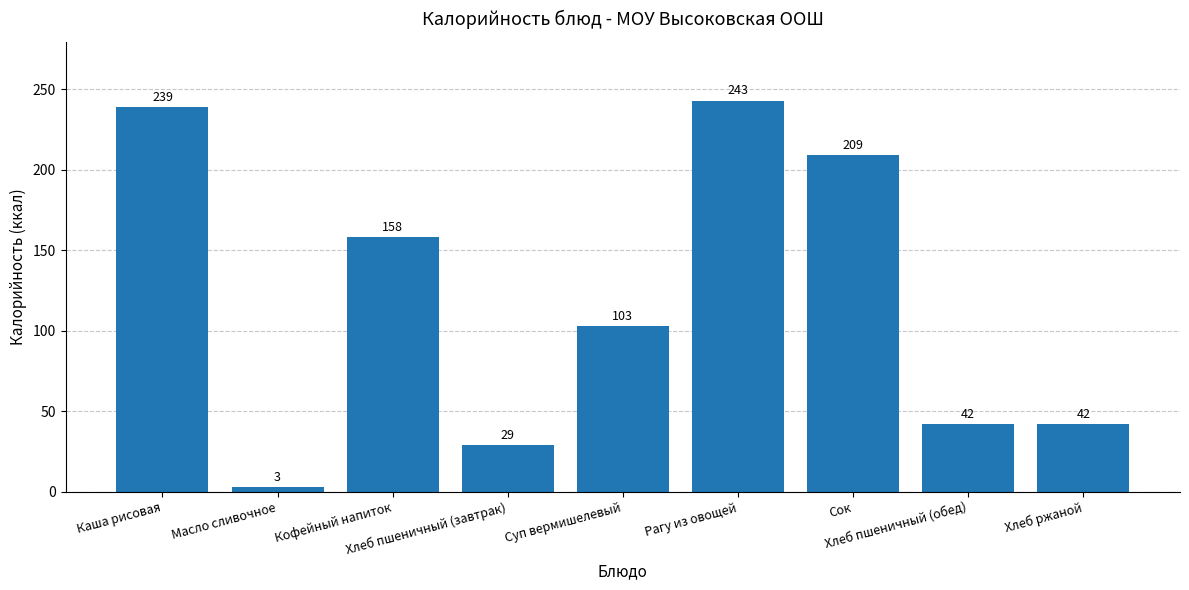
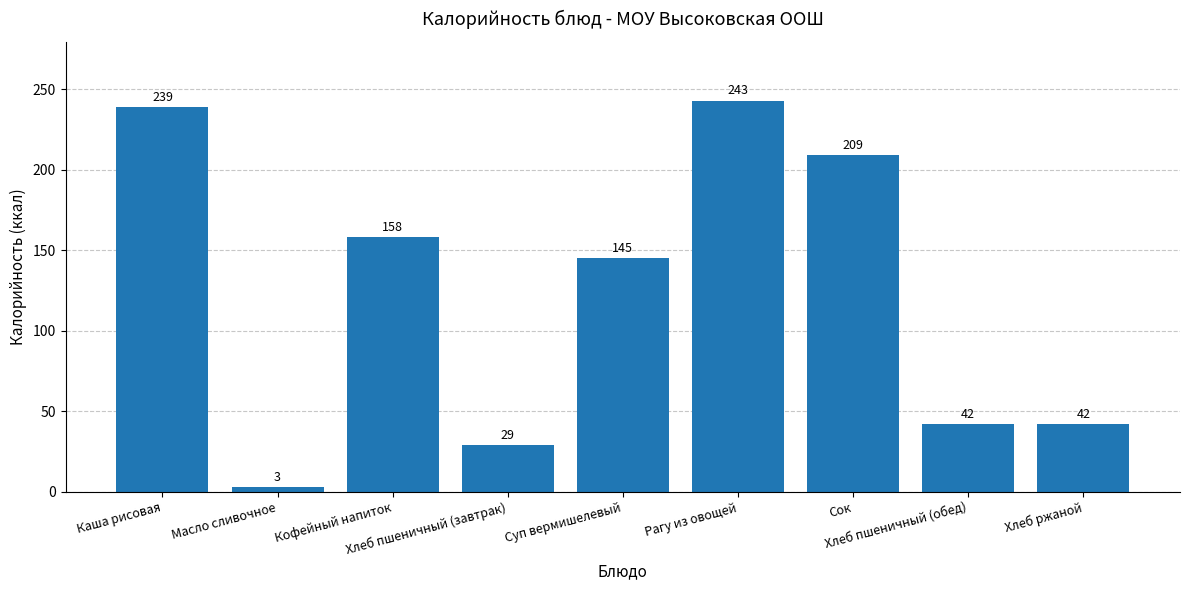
  {
    "Каша рисовая": 239,
    "Масло сливочное": 3,
    "Кофейный напиток": 158,
    "Хлеб пшеничный (завтрак)": 29,
-   "Суп вермишелевый": 103,
+   "Суп вермишелевый": 145,
    "Рагу из овощей": 243,
    "Сок": 209,
    "Хлеб пшеничный (обед)": 42,
    "Хлеб ржаной": 42
  }
